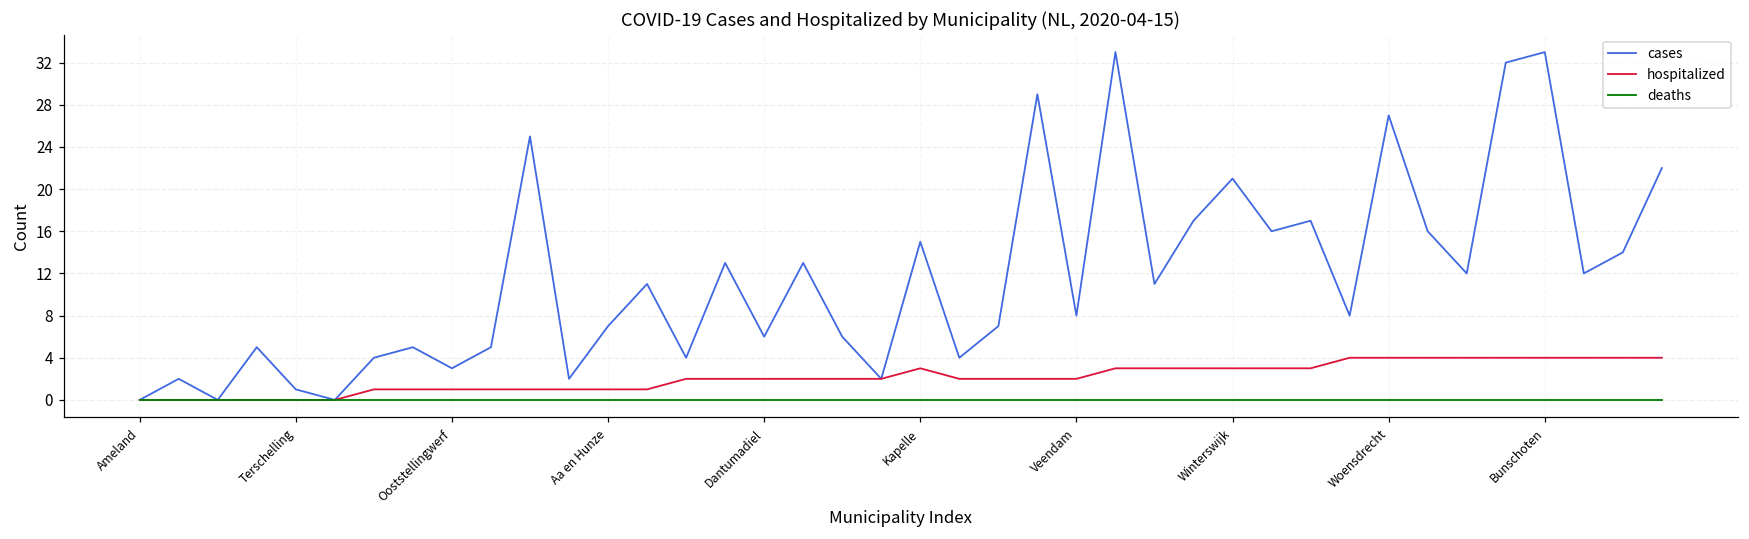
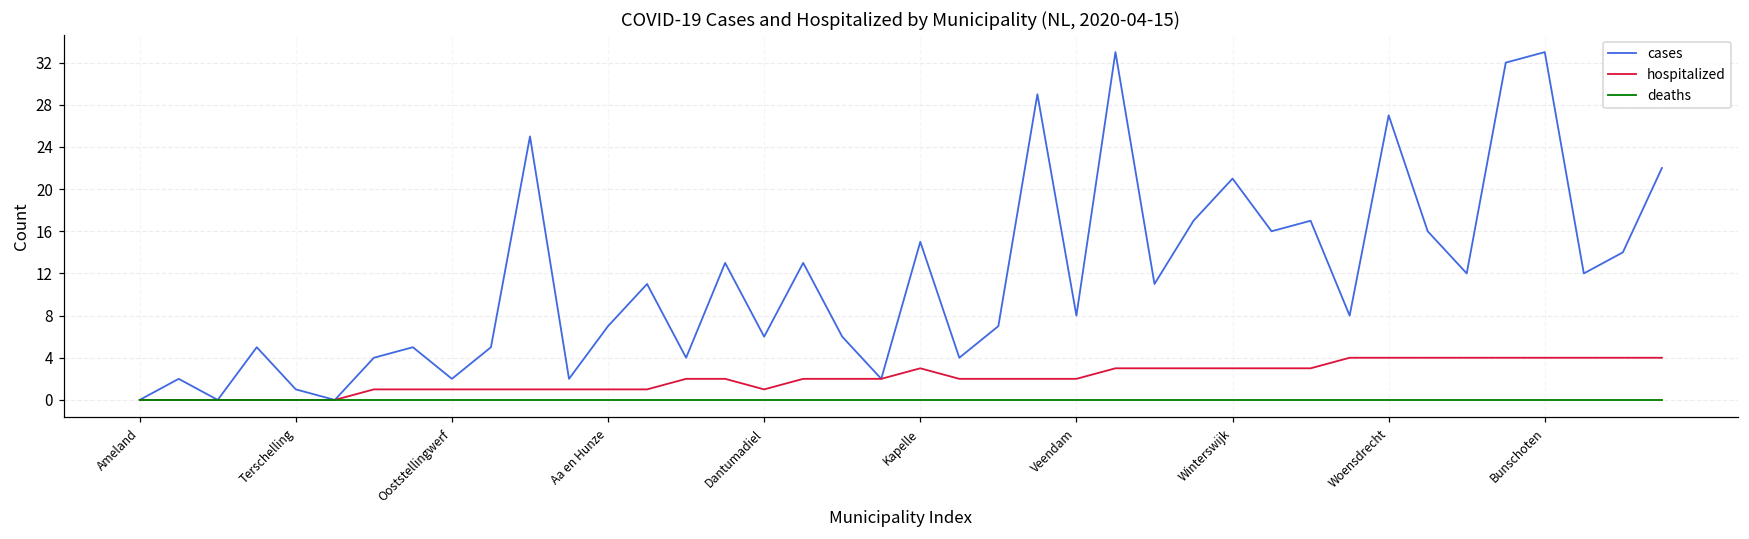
  {
    "cases": {
      "Terschelling": 1,
-     "Ooststellingwerf": 3,
+     "Ooststellingwerf": 2,
      "Aa en Hunze": 7,
      "Dantumadiel": 6,
      "Kapelle": 15,
      "Veendam": 8,
      "Winterswijk": 21,
      "Woensdrecht": 27,
      "Bunschoten": 33
    },
    "hospitalized": {
      "Ooststellingwerf": 1,
      "Aa en Hunze": 1,
-     "Dantumadiel": 2,
+     "Dantumadiel": 1,
      "Kapelle": 3,
      "Veendam": 2,
      "Winterswijk": 3,
      "Woensdrecht": 4,
      "Bunschoten": 4
    },
    "deaths": {
      "Ooststellingwerf": 0,
      "Aa en Hunze": 0,
      "Dantumadiel": 0,
      "Kapelle": 0,
      "Veendam": 0,
      "Winterswijk": 0,
      "Woensdrecht": 0,
      "Bunschoten": 0
    }
  }
